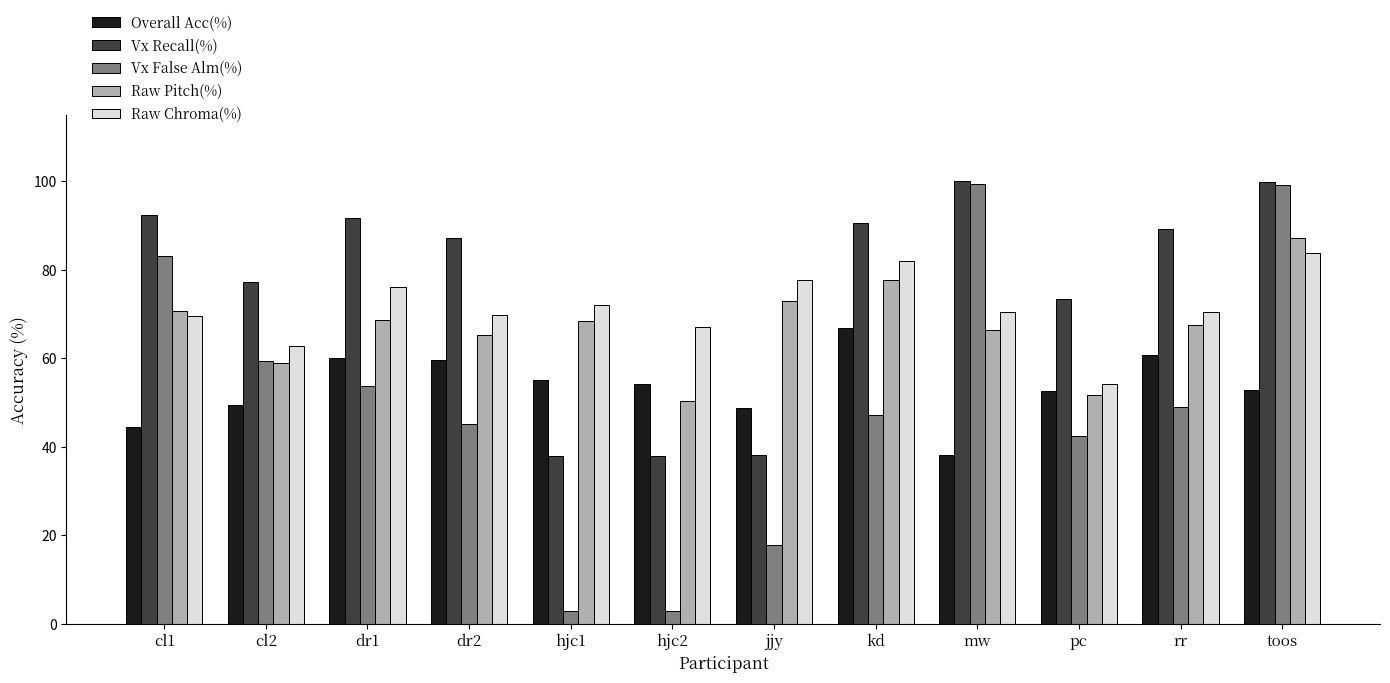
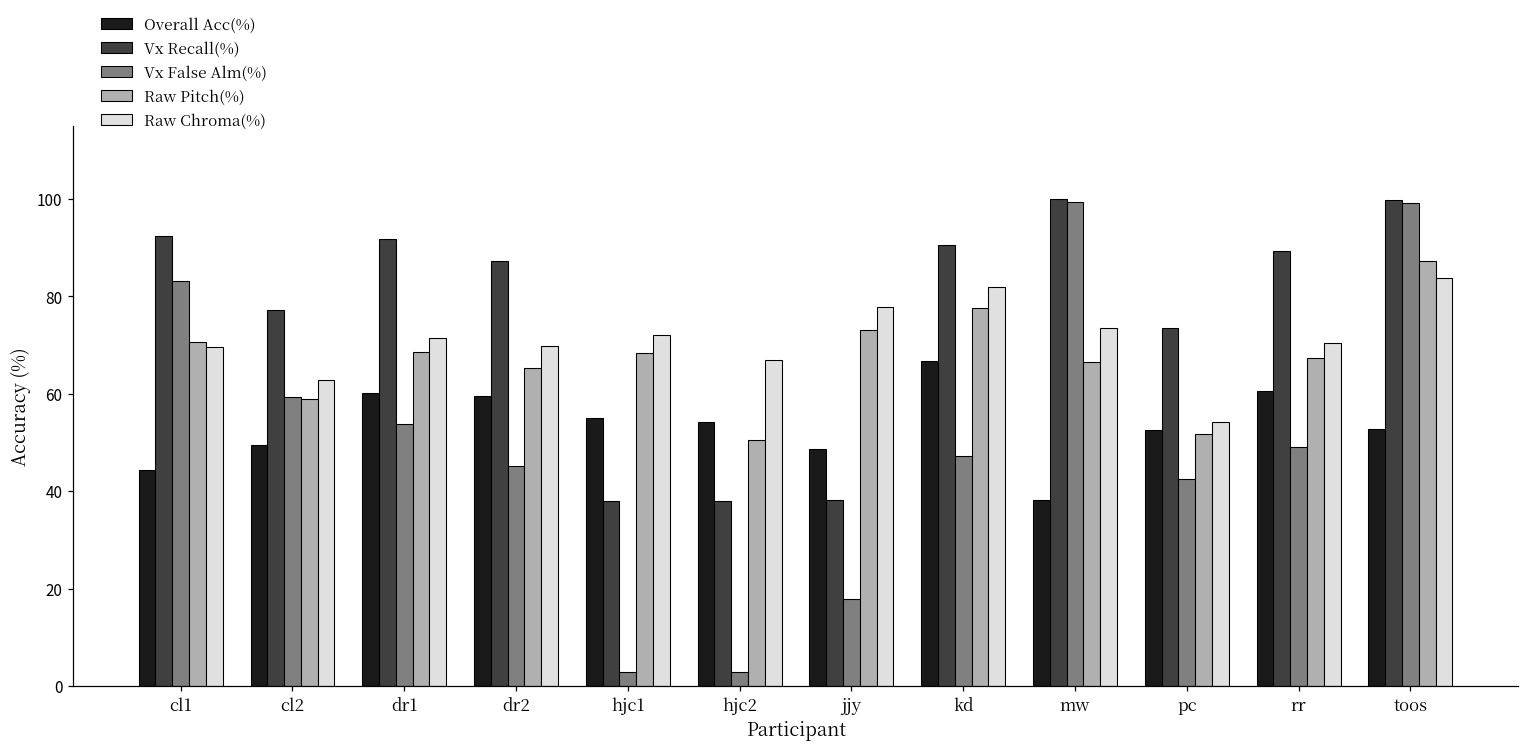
  {
    "Overall Acc(%)": {
      "cl1": 44,
      "cl2": 50,
      "dr1": 60,
      "dr2": 60,
      "hjc1": 55,
      "hjc2": 54,
      "jjy": 49,
      "kd": 67,
      "mw": 38,
      "pc": 53,
      "rr": 61,
      "toos": 53
    },
    "Vx Recall(%)": {
      "cl1": 92,
      "cl2": 77,
      "dr1": 92,
      "dr2": 87,
      "hjc1": 38,
      "hjc2": 38,
      "jjy": 38,
      "kd": 91,
      "mw": 100,
      "pc": 73,
      "rr": 89,
      "toos": 100
    },
    "Vx False Alm(%)": {
      "cl1": 83,
      "cl2": 59,
      "dr1": 54,
      "dr2": 45,
      "hjc1": 3,
      "hjc2": 3,
      "jjy": 18,
      "kd": 47,
      "mw": 99,
      "pc": 42,
      "rr": 49,
      "toos": 99
    },
    "Raw Pitch(%)": {
      "cl1": 71,
      "cl2": 59,
      "dr1": 69,
      "dr2": 65,
      "hjc1": 68,
      "hjc2": 50,
      "jjy": 73,
      "kd": 78,
      "mw": 66,
      "pc": 52,
      "rr": 67,
      "toos": 87
    },
    "Raw Chroma(%)": {
      "cl1": 70,
      "cl2": 63,
-     "dr1": 76,
+     "dr1": 71,
      "dr2": 70,
      "hjc1": 72,
      "hjc2": 67,
      "jjy": 78,
      "kd": 82,
-     "mw": 70,
+     "mw": 73,
      "pc": 54,
      "rr": 70,
      "toos": 84
    }
  }
